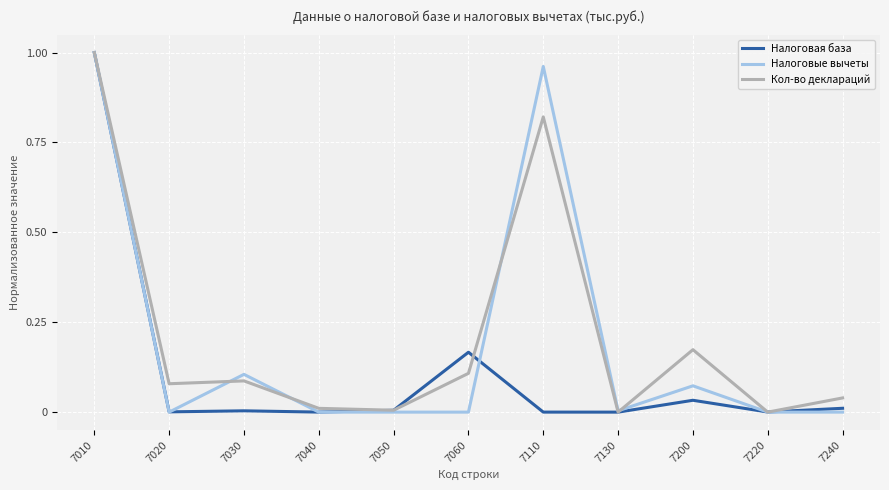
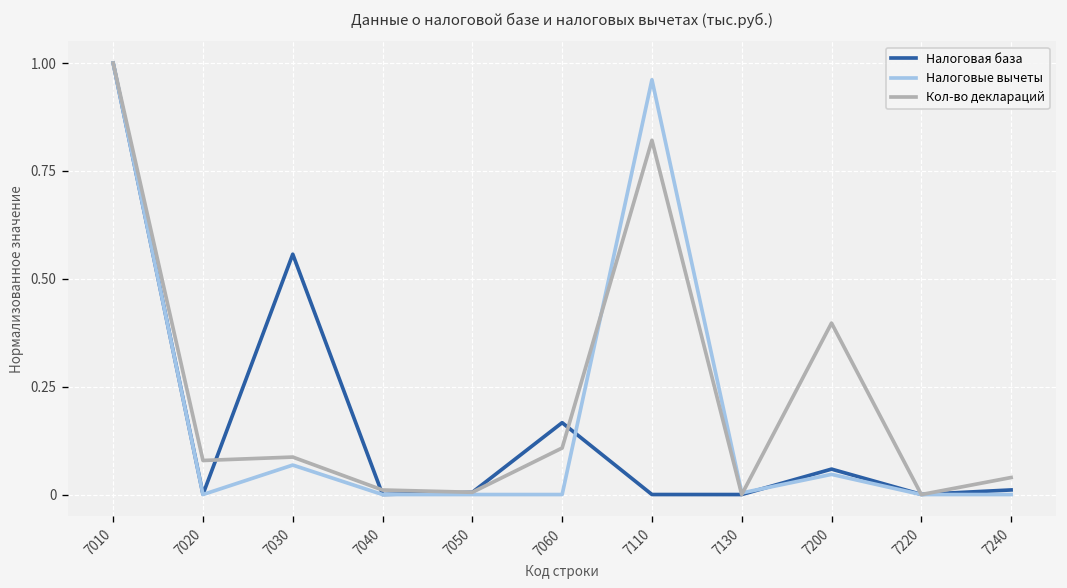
  {
    "Налоговая база": {
-     "7030": 0.00,
+     "7030": 0.56,
      "7060": 0.17,
      "7110": 0.00,
-     "7200": 0.03,
+     "7200": 0.06,
      "7240": 0.01
    },
    "Налоговые вычеты": {
-     "7030": 0.11,
+     "7030": 0.07,
      "7060": 0.00,
      "7110": 0.96,
-     "7200": 0.07,
+     "7200": 0.05,
      "7240": 0.00
    },
    "Кол-во деклараций": {
      "7020": 0.08,
      "7030": 0.09,
      "7040": 0.01,
      "7060": 0.11,
      "7110": 0.82,
-     "7200": 0.17,
+     "7200": 0.40,
      "7240": 0.04
    }
  }
